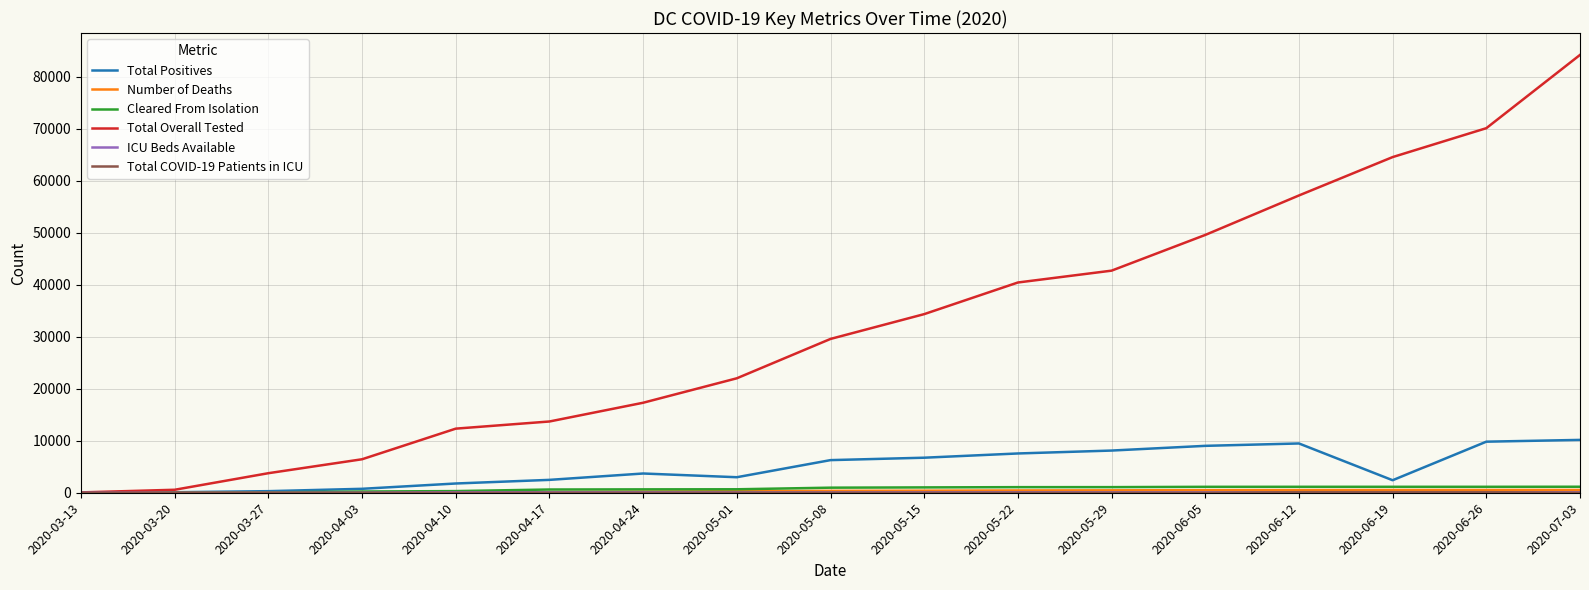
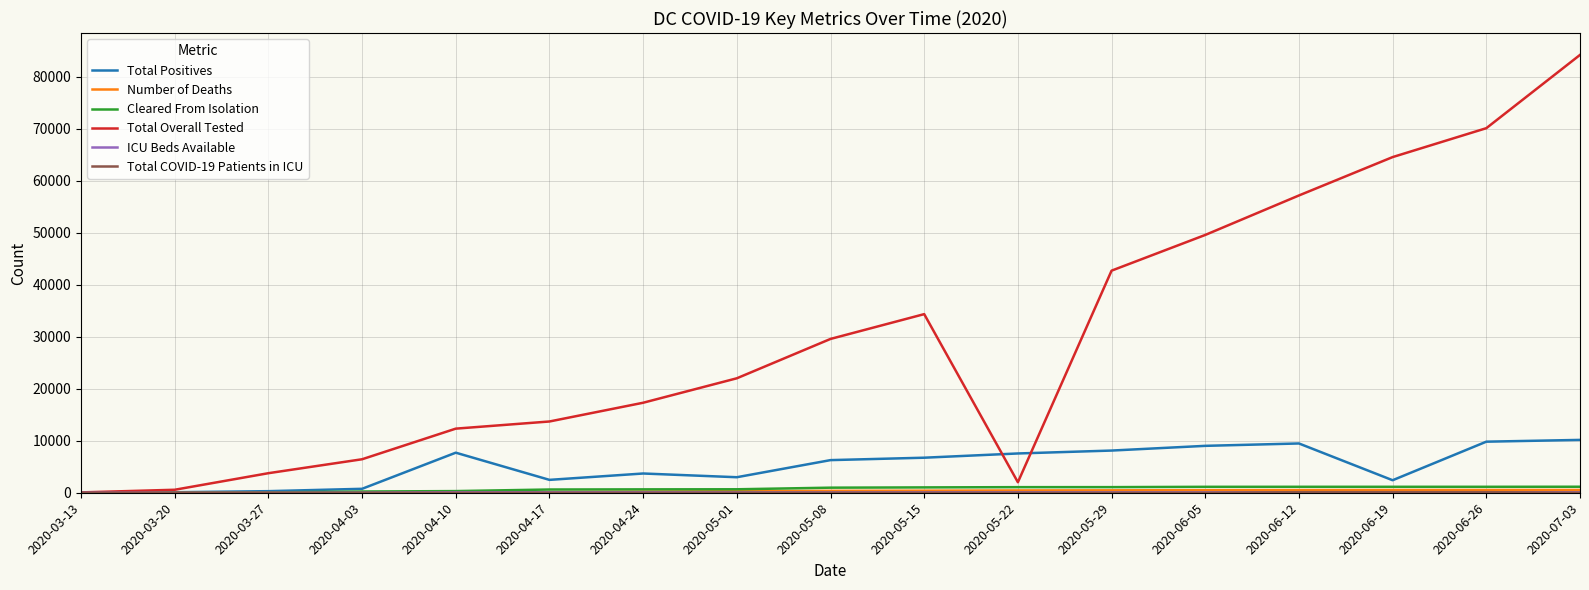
  {
    "Total Positives": {
      "2020-04-03": 1000,
-     "2020-04-10": 2000,
+     "2020-04-10": 8000,
      "2020-04-17": 2000,
      "2020-04-24": 4000,
      "2020-05-01": 3000,
      "2020-05-08": 6000,
      "2020-05-15": 7000,
      "2020-05-22": 8000,
      "2020-05-29": 8000,
      "2020-06-05": 9000,
      "2020-06-12": 9000,
      "2020-06-19": 2000,
      "2020-06-26": 10000,
      "2020-07-03": 10000
    },
    "Cleared From Isolation": {
      "2020-05-08": 1000,
      "2020-05-15": 1000,
      "2020-05-22": 1000,
      "2020-05-29": 1000,
      "2020-06-05": 1000,
      "2020-06-12": 1000,
      "2020-06-19": 1000,
      "2020-06-26": 1000,
      "2020-07-03": 1000
    },
    "Total Overall Tested": {
      "2020-03-27": 4000,
      "2020-04-03": 6000,
      "2020-04-10": 12000,
      "2020-04-17": 14000,
      "2020-04-24": 17000,
      "2020-05-01": 22000,
      "2020-05-08": 30000,
      "2020-05-15": 34000,
-     "2020-05-22": 40000,
+     "2020-05-22": 2000,
      "2020-05-29": 43000,
      "2020-06-05": 50000,
      "2020-06-12": 57000,
      "2020-06-19": 65000,
      "2020-06-26": 70000,
      "2020-07-03": 84000
    }
  }
